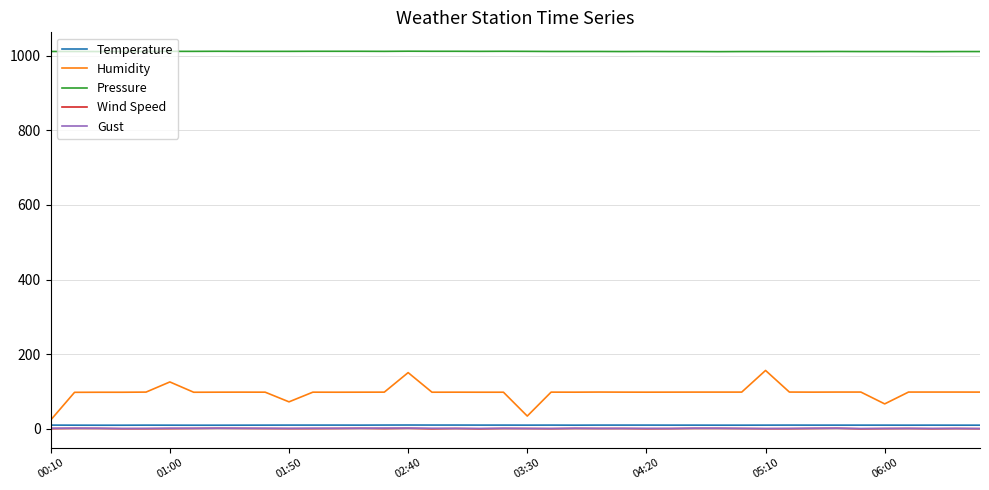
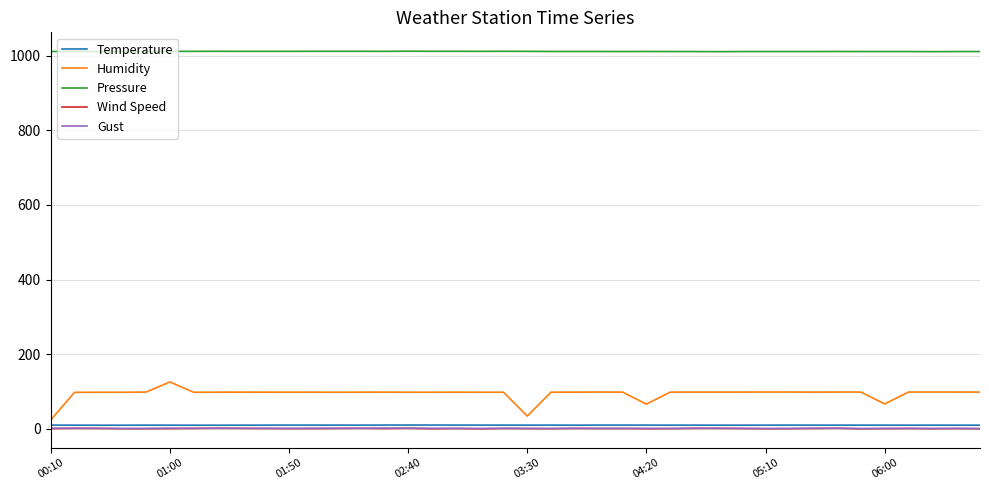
  {
    "Temperature": {
      "00:10": 10,
      "01:00": 10,
      "01:50": 10,
      "02:40": 10,
      "03:30": 10,
      "04:20": 10,
      "05:10": 10,
      "06:00": 10
    },
    "Humidity": {
      "00:10": 20,
      "01:00": 130,
-     "01:50": 70,
-     "02:40": 150,
+     "01:50": 100,
+     "02:40": 100,
      "03:30": 30,
-     "04:20": 100,
-     "05:10": 160,
+     "04:20": 70,
+     "05:10": 100,
      "06:00": 70
    },
    "Pressure": {
      "00:10": 1010,
      "01:50": 1010,
      "02:40": 1010,
      "03:30": 1010,
      "04:20": 1010,
      "05:10": 1010,
      "06:00": 1010
    }
  }
